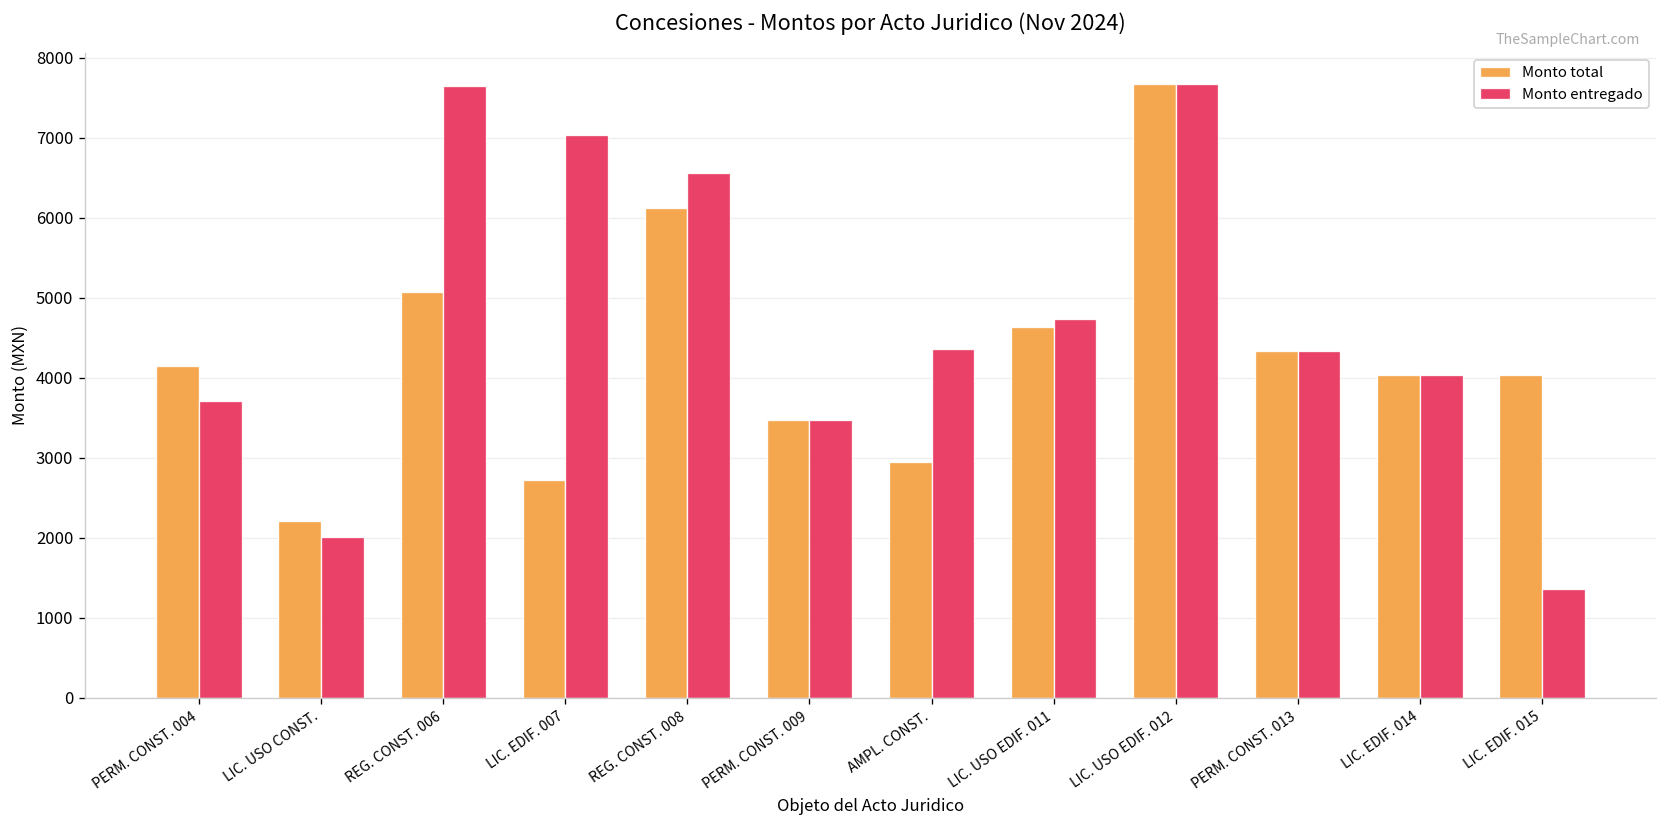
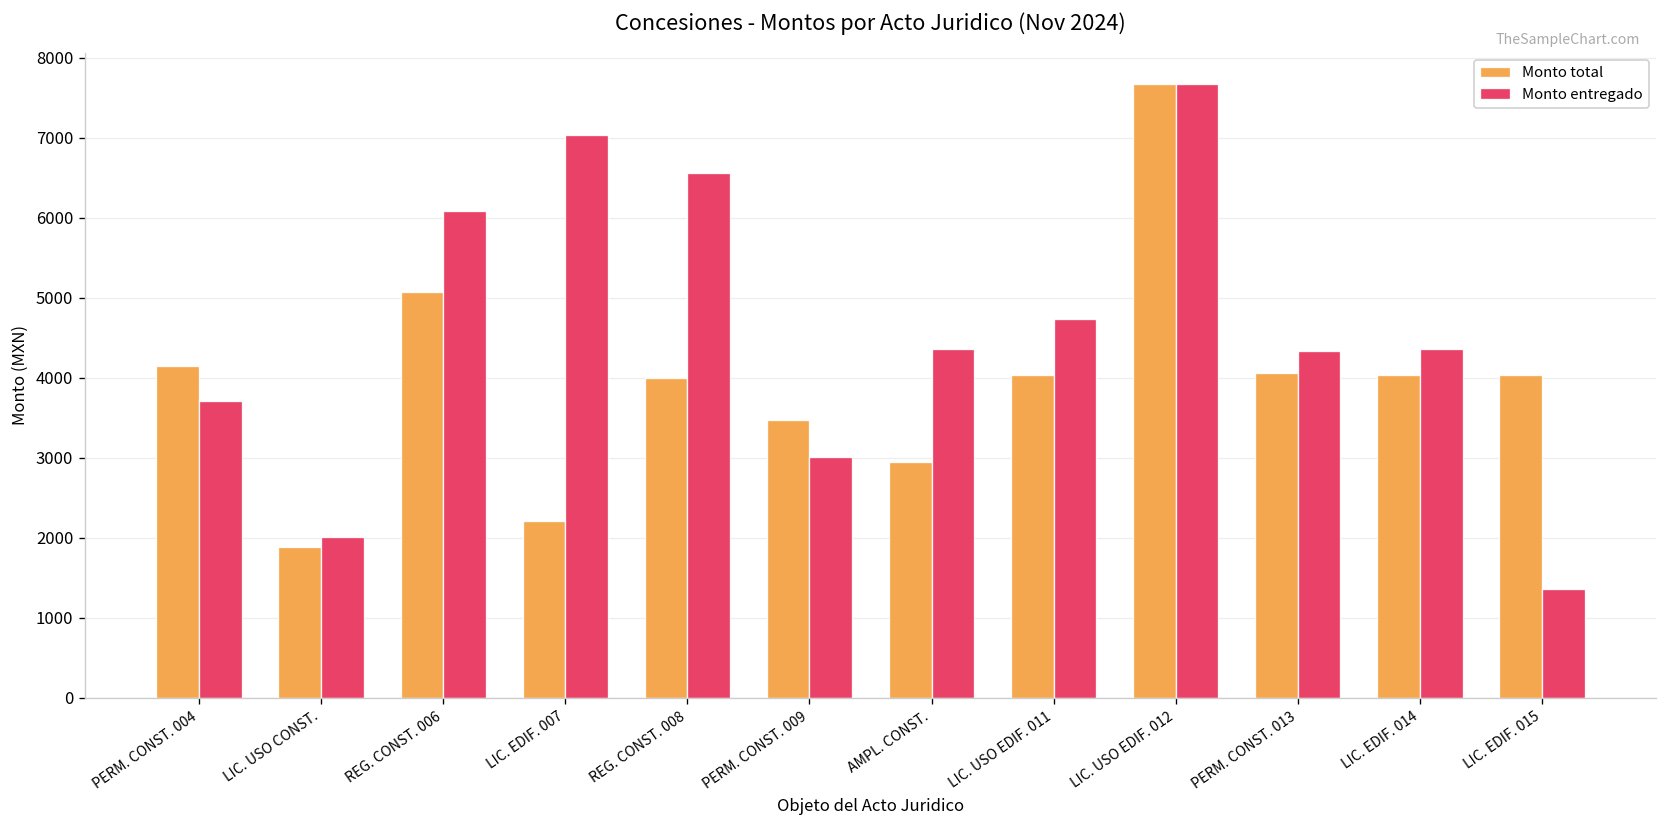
  {
    "Monto total": {
      "PERM. CONST. 004": 4100,
-     "LIC. USO CONST.": 2200,
+     "LIC. USO CONST.": 1900,
      "REG. CONST. 006": 5100,
-     "LIC. EDIF. 007": 2700,
-     "REG. CONST. 008": 6100,
+     "LIC. EDIF. 007": 2200,
+     "REG. CONST. 008": 4000,
      "PERM. CONST. 009": 3500,
      "AMPL. CONST.": 2900,
-     "LIC. USO EDIF. 011": 4600,
+     "LIC. USO EDIF. 011": 4000,
      "LIC. USO EDIF. 012": 7700,
-     "PERM. CONST. 013": 4300,
+     "PERM. CONST. 013": 4100,
      "LIC. EDIF. 014": 4000,
      "LIC. EDIF. 015": 4000
    },
    "Monto entregado": {
      "PERM. CONST. 004": 3700,
      "LIC. USO CONST.": 2000,
-     "REG. CONST. 006": 7600,
+     "REG. CONST. 006": 6100,
      "LIC. EDIF. 007": 7000,
      "REG. CONST. 008": 6600,
-     "PERM. CONST. 009": 3500,
+     "PERM. CONST. 009": 3000,
      "AMPL. CONST.": 4400,
      "LIC. USO EDIF. 011": 4700,
      "LIC. USO EDIF. 012": 7700,
      "PERM. CONST. 013": 4300,
-     "LIC. EDIF. 014": 4000,
+     "LIC. EDIF. 014": 4400,
      "LIC. EDIF. 015": 1400
    }
  }
